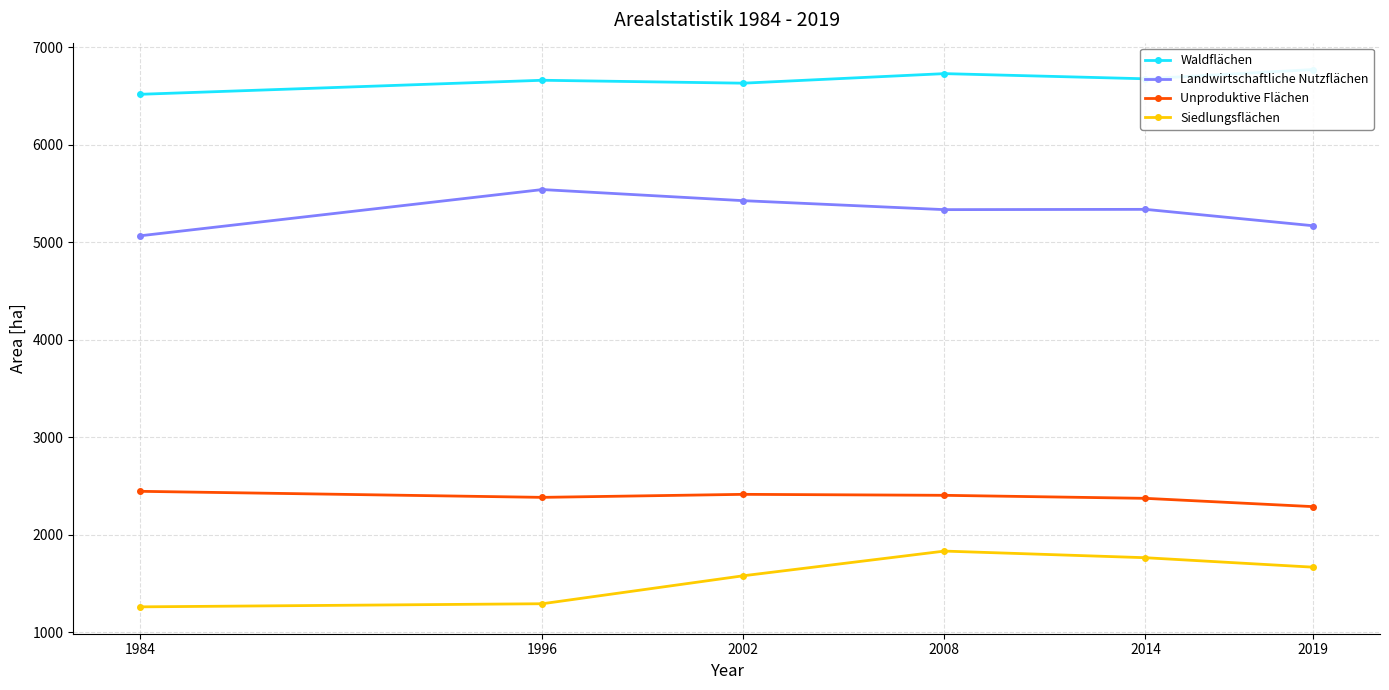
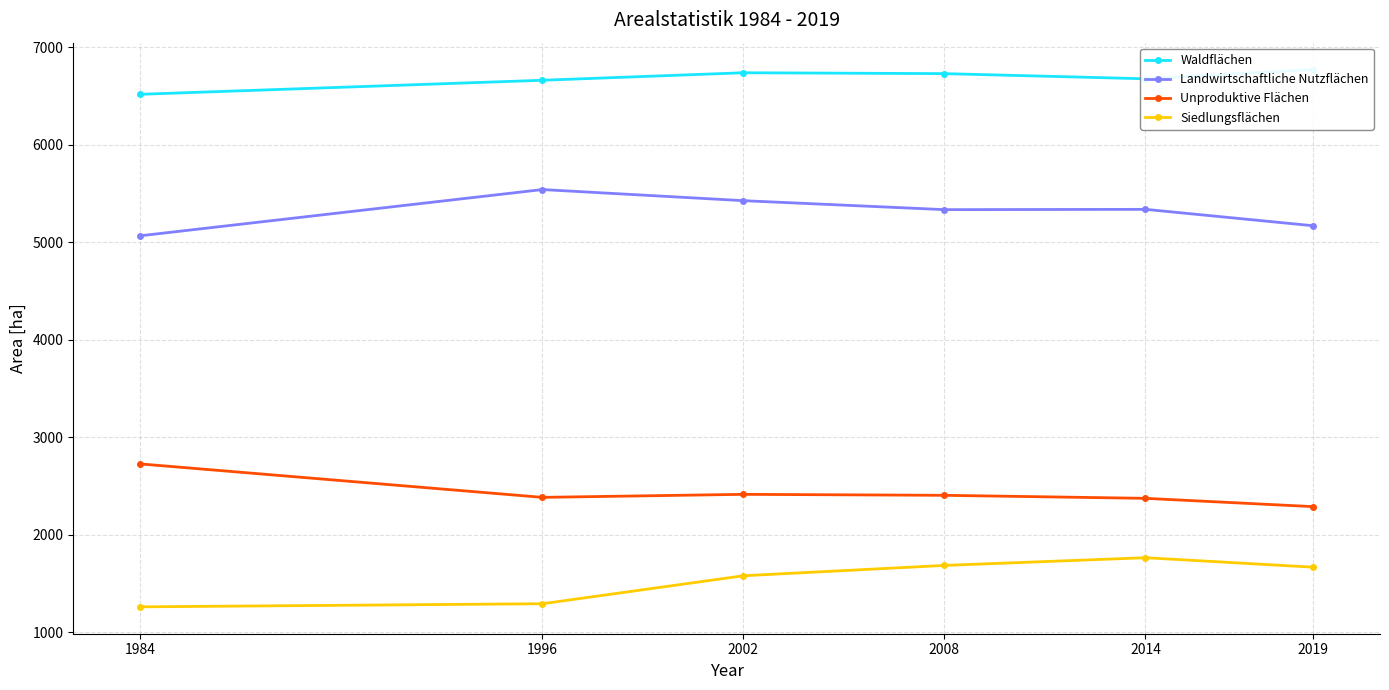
  {
    "Waldflächen": {
      "1984": 6500,
      "1996": 6700,
-     "2002": 6600,
+     "2002": 6700,
      "2008": 6700
    },
    "Landwirtschaftliche Nutzflächen": {
      "1984": 5100,
      "1996": 5500,
      "2002": 5400,
      "2008": 5300,
      "2014": 5300,
      "2019": 5200
    },
    "Unproduktive Flächen": {
-     "1984": 2400,
+     "1984": 2700,
      "1996": 2400,
      "2002": 2400,
      "2008": 2400,
      "2014": 2400,
      "2019": 2300
    },
    "Siedlungsflächen": {
      "1984": 1300,
      "1996": 1300,
      "2002": 1600,
-     "2008": 1800,
+     "2008": 1700,
      "2014": 1800,
      "2019": 1700
    }
  }
